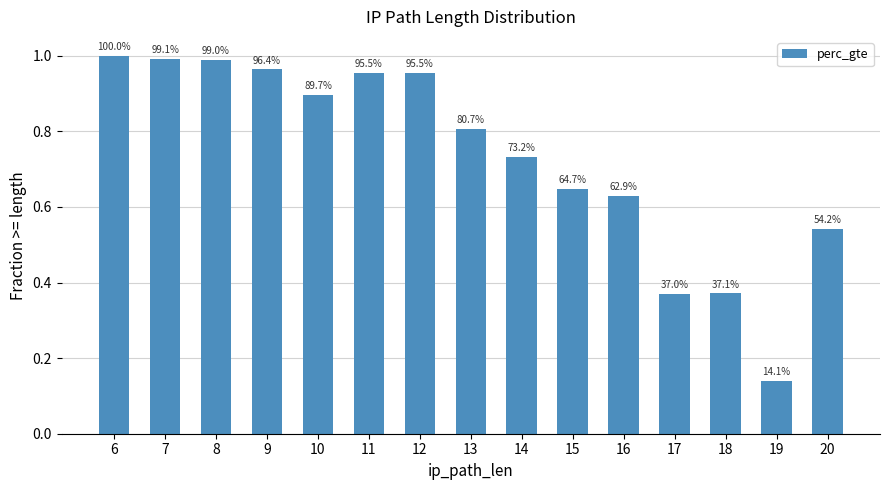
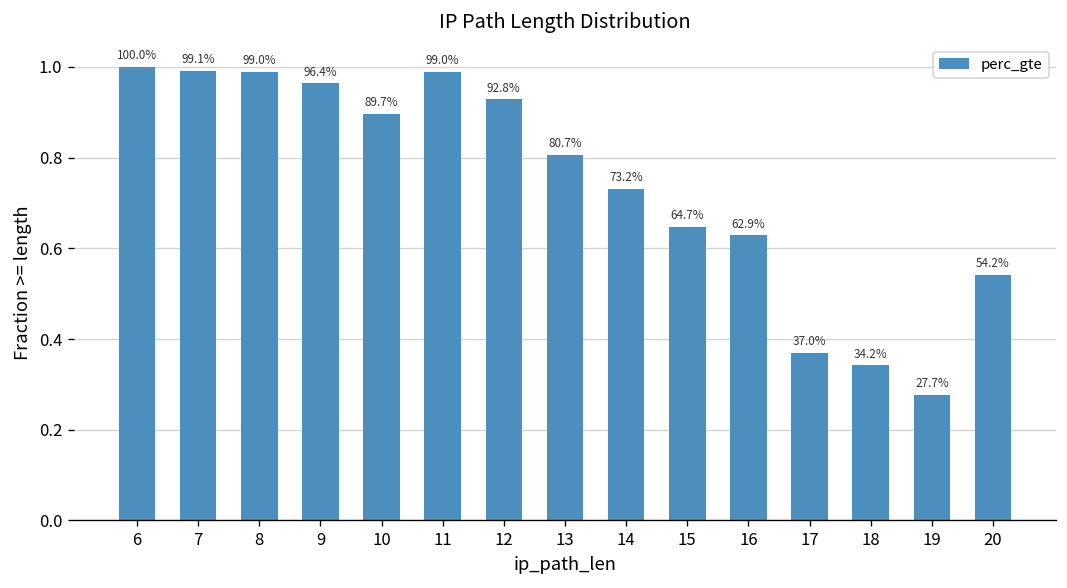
  {
    "6": "100.0%",
    "7": "99.1%",
    "8": "99.0%",
    "9": "96.4%",
    "10": "89.7%",
-   "11": "95.5%",
-   "12": "95.5%",
+   "11": "99.0%",
+   "12": "92.8%",
    "13": "80.7%",
    "14": "73.2%",
    "15": "64.7%",
    "16": "62.9%",
    "17": "37.0%",
-   "18": "37.1%",
-   "19": "14.1%",
+   "18": "34.2%",
+   "19": "27.7%",
    "20": "54.2%"
  }
